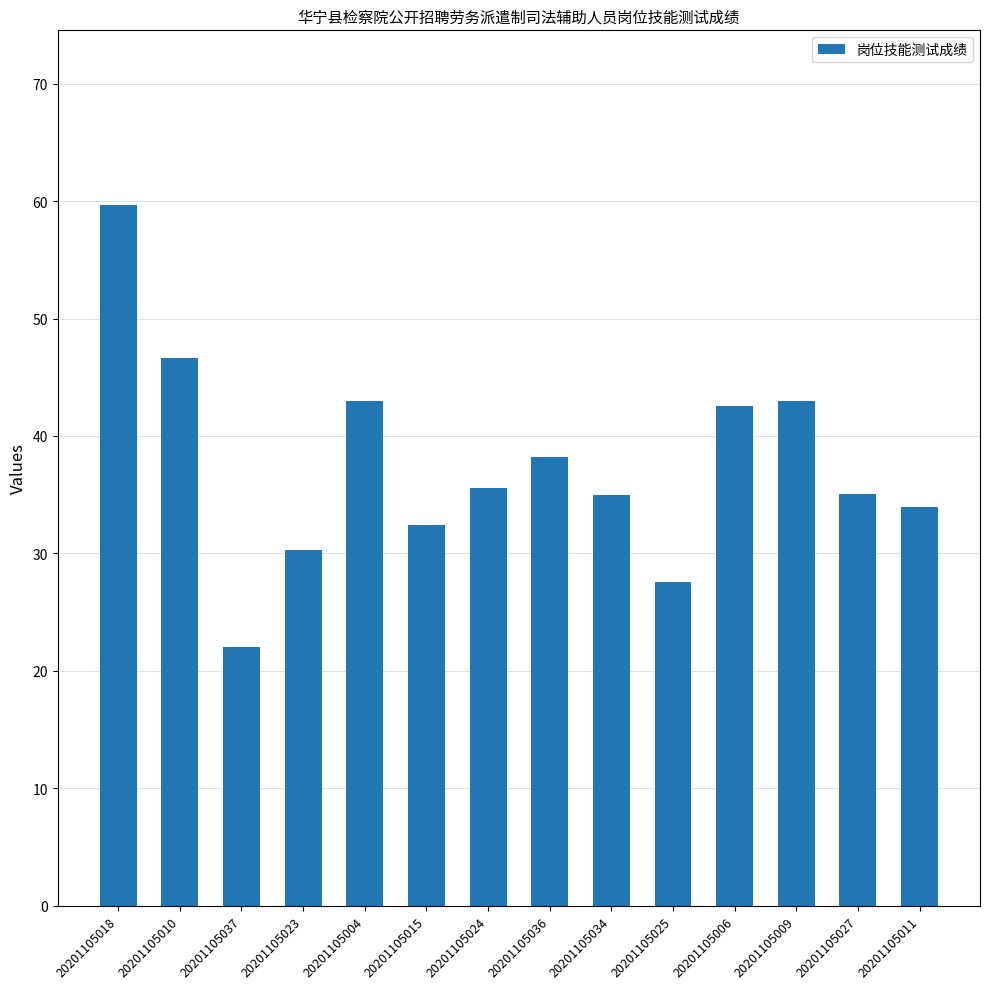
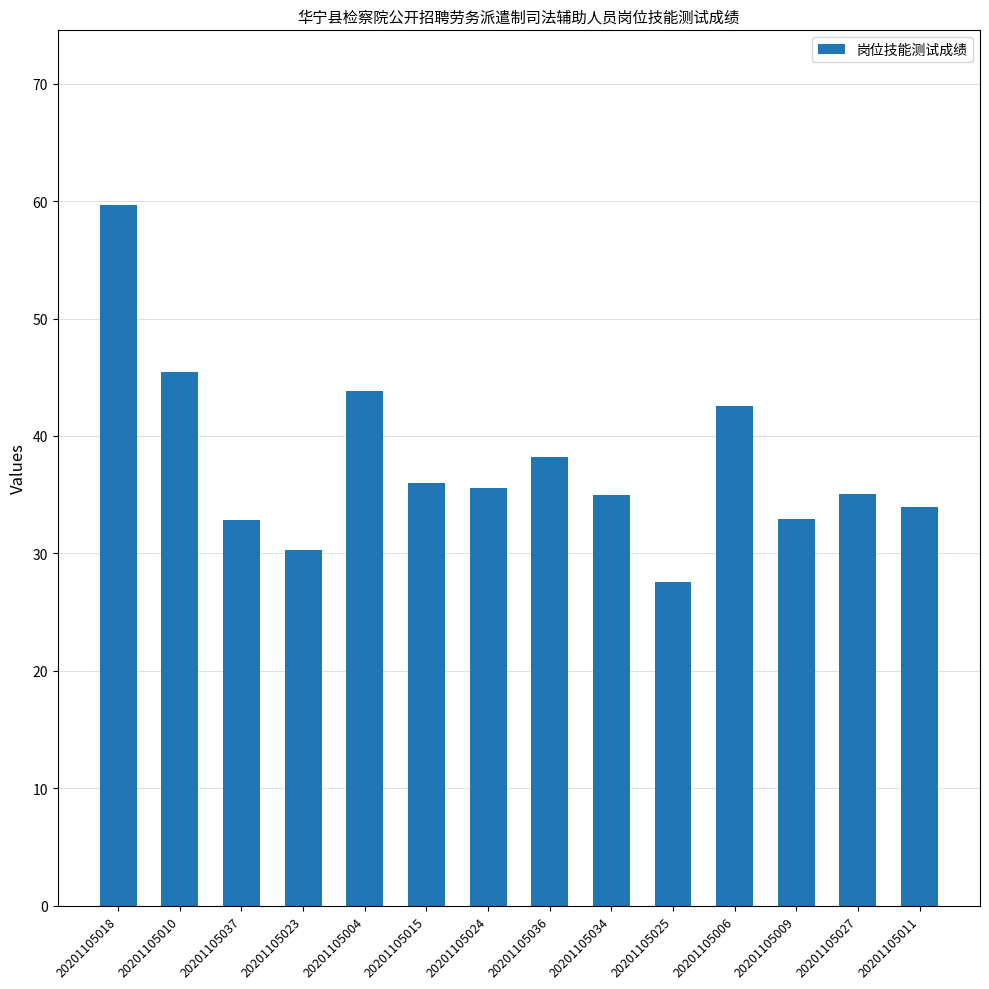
  {
    "20201105018": 59.6,
-   "20201105010": 46.6,
-   "20201105037": 22.0,
+   "20201105010": 45.4,
+   "20201105037": 32.8,
    "20201105023": 30.3,
-   "20201105004": 42.9,
-   "20201105015": 32.5,
+   "20201105004": 43.8,
+   "20201105015": 36.0,
    "20201105024": 35.6,
    "20201105036": 38.2,
    "20201105034": 35.0,
    "20201105025": 27.5,
    "20201105006": 42.6,
-   "20201105009": 43.0,
+   "20201105009": 33.0,
    "20201105027": 35.0,
    "20201105011": 33.9
  }
